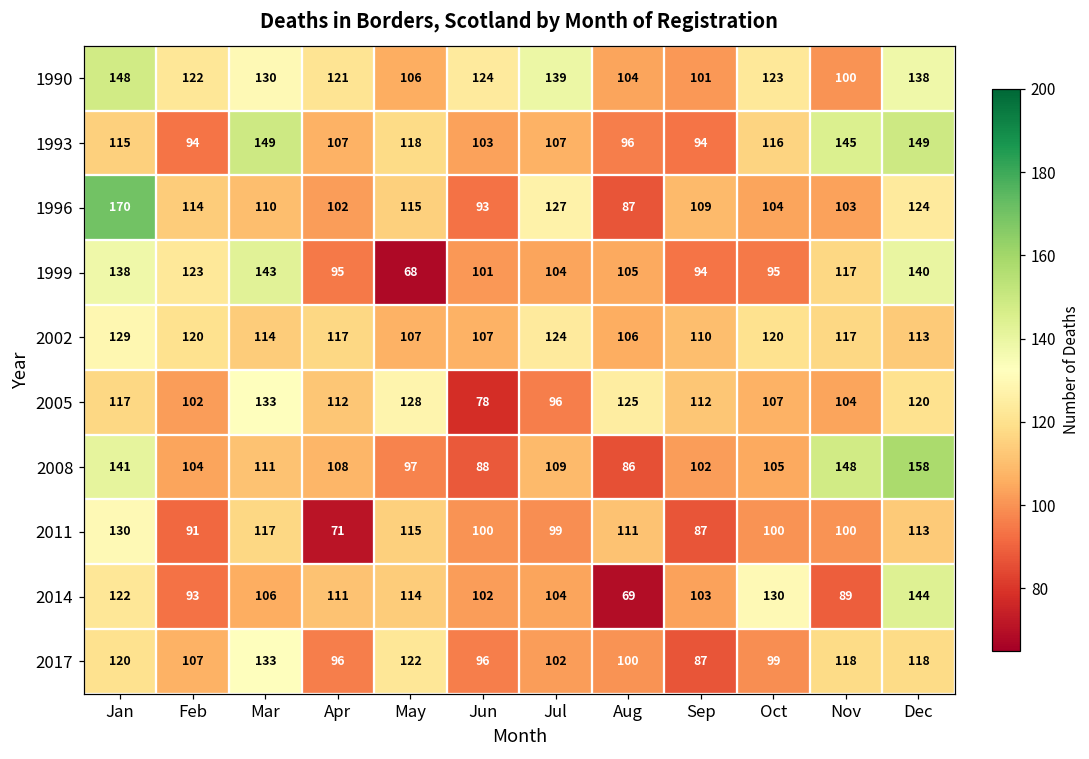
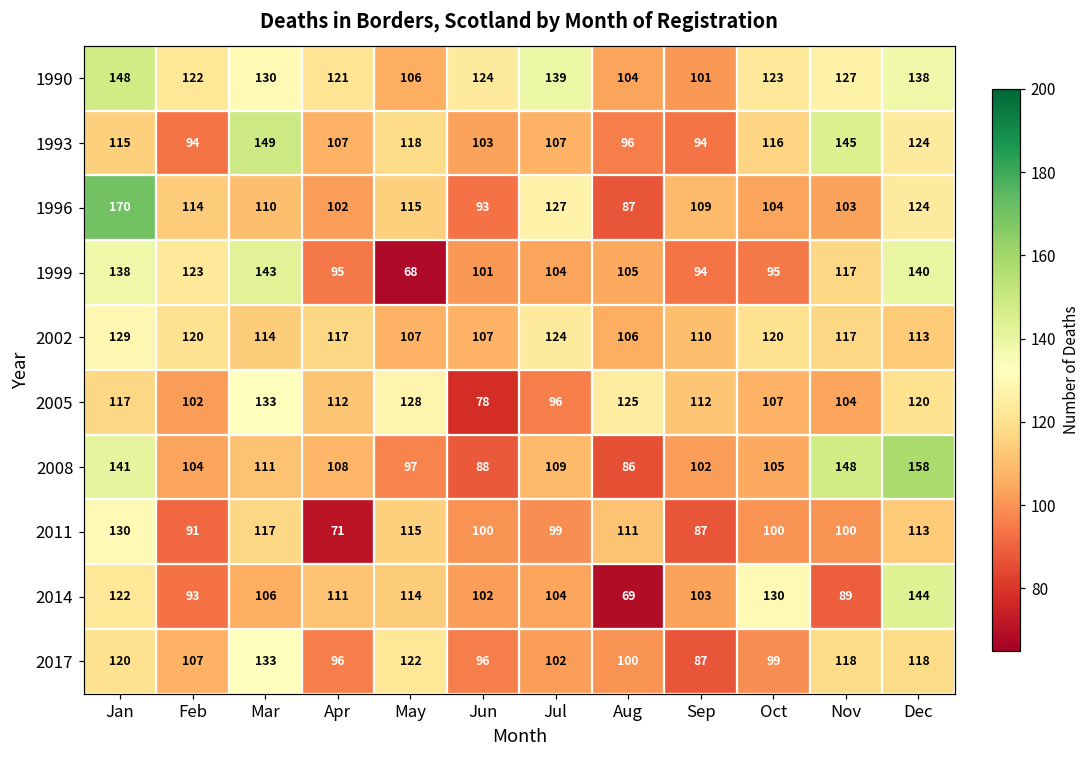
  {
    "1990": {
      "Jan": 148,
      "Feb": 122,
      "Mar": 130,
      "Apr": 121,
      "May": 106,
      "Jun": 124,
      "Jul": 139,
      "Aug": 104,
      "Sep": 101,
      "Oct": 123,
-     "Nov": 100,
+     "Nov": 127,
      "Dec": 138
    },
    "1993": {
      "Jan": 115,
      "Feb": 94,
      "Mar": 149,
      "Apr": 107,
      "May": 118,
      "Jun": 103,
      "Jul": 107,
      "Aug": 96,
      "Sep": 94,
      "Oct": 116,
      "Nov": 145,
-     "Dec": 149
+     "Dec": 124
    },
    "1996": {
      "Jan": 170,
      "Feb": 114,
      "Mar": 110,
      "Apr": 102,
      "May": 115,
      "Jun": 93,
      "Jul": 127,
      "Aug": 87,
      "Sep": 109,
      "Oct": 104,
      "Nov": 103,
      "Dec": 124
    },
    "1999": {
      "Jan": 138,
      "Feb": 123,
      "Mar": 143,
      "Apr": 95,
      "May": 68,
      "Jun": 101,
      "Jul": 104,
      "Aug": 105,
      "Sep": 94,
      "Oct": 95,
      "Nov": 117,
      "Dec": 140
    },
    "2002": {
      "Jan": 129,
      "Feb": 120,
      "Mar": 114,
      "Apr": 117,
      "May": 107,
      "Jun": 107,
      "Jul": 124,
      "Aug": 106,
      "Sep": 110,
      "Oct": 120,
      "Nov": 117,
      "Dec": 113
    },
    "2005": {
      "Jan": 117,
      "Feb": 102,
      "Mar": 133,
      "Apr": 112,
      "May": 128,
      "Jun": 78,
      "Jul": 96,
      "Aug": 125,
      "Sep": 112,
      "Oct": 107,
      "Nov": 104,
      "Dec": 120
    },
    "2008": {
      "Jan": 141,
      "Feb": 104,
      "Mar": 111,
      "Apr": 108,
      "May": 97,
      "Jun": 88,
      "Jul": 109,
      "Aug": 86,
      "Sep": 102,
      "Oct": 105,
      "Nov": 148,
      "Dec": 158
    },
    "2011": {
      "Jan": 130,
      "Feb": 91,
      "Mar": 117,
      "Apr": 71,
      "May": 115,
      "Jun": 100,
      "Jul": 99,
      "Aug": 111,
      "Sep": 87,
      "Oct": 100,
      "Nov": 100,
      "Dec": 113
    },
    "2014": {
      "Jan": 122,
      "Feb": 93,
      "Mar": 106,
      "Apr": 111,
      "May": 114,
      "Jun": 102,
      "Jul": 104,
      "Aug": 69,
      "Sep": 103,
      "Oct": 130,
      "Nov": 89,
      "Dec": 144
    },
    "2017": {
      "Jan": 120,
      "Feb": 107,
      "Mar": 133,
      "Apr": 96,
      "May": 122,
      "Jun": 96,
      "Jul": 102,
      "Aug": 100,
      "Sep": 87,
      "Oct": 99,
      "Nov": 118,
      "Dec": 118
    }
  }
